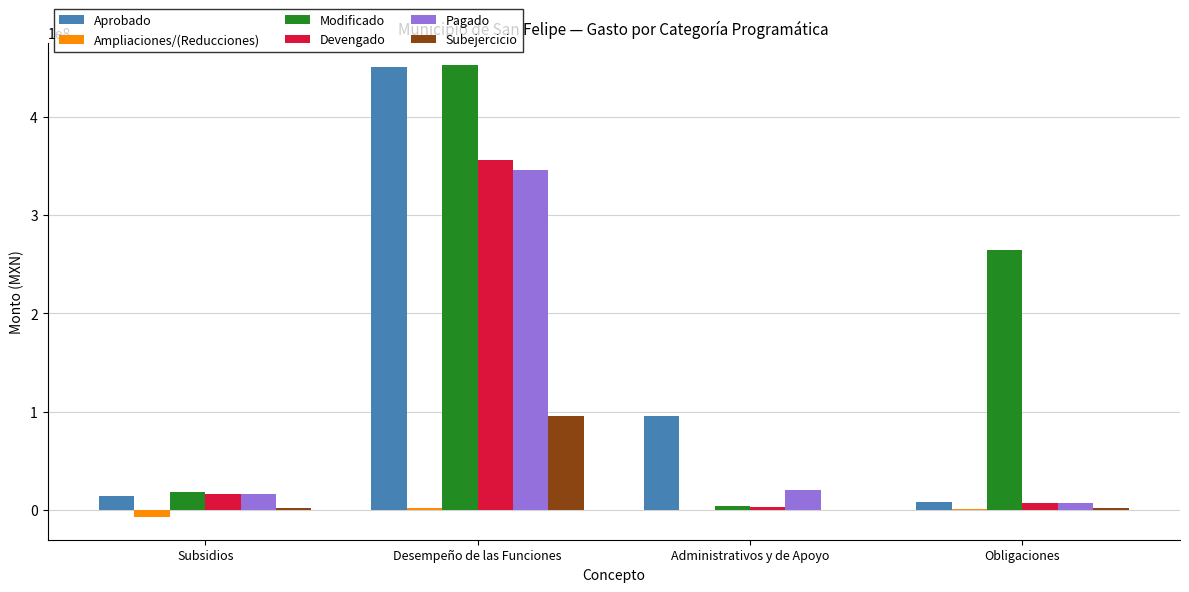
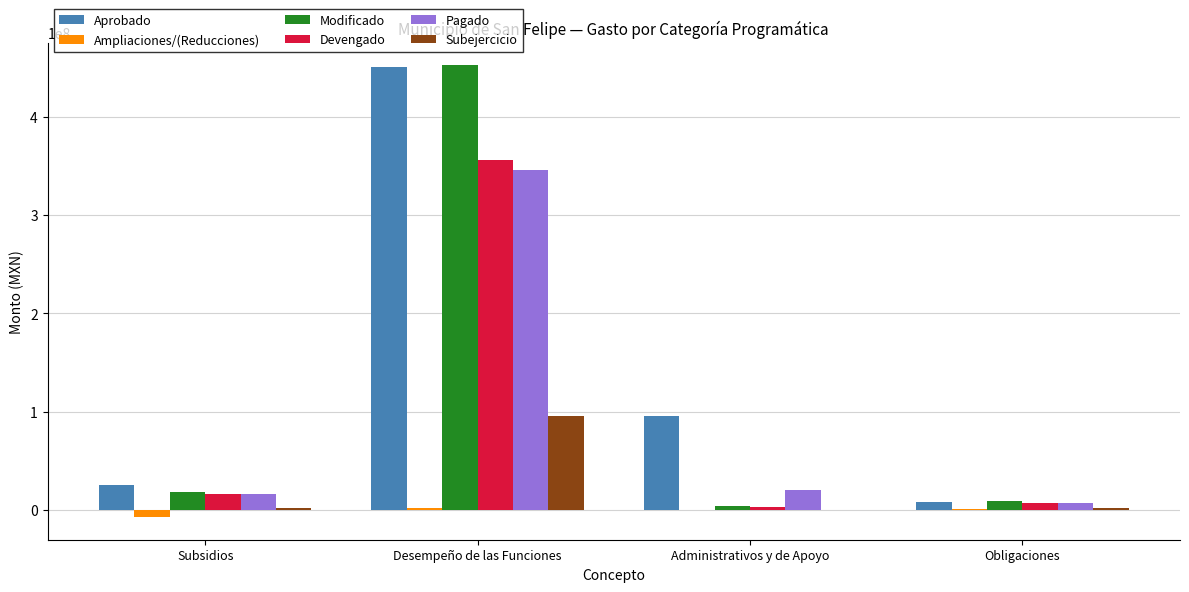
  {
    "Aprobado": {
-     "Subsidios": 10000000,
+     "Subsidios": 30000000,
      "Desempeño de las Funciones": 450000000,
      "Administrativos y de Apoyo": 100000000,
      "Obligaciones": 10000000
    },
    "Ampliaciones/(Reducciones)": {
      "Subsidios": -10000000
    },
    "Modificado": {
      "Subsidios": 20000000,
      "Desempeño de las Funciones": 450000000,
      "Administrativos y de Apoyo": 0,
-     "Obligaciones": 260000000
+     "Obligaciones": 10000000
    },
    "Devengado": {
      "Subsidios": 20000000,
      "Desempeño de las Funciones": 360000000,
      "Administrativos y de Apoyo": 0,
      "Obligaciones": 10000000
    },
    "Pagado": {
      "Subsidios": 20000000,
      "Desempeño de las Funciones": 350000000,
      "Administrativos y de Apoyo": 20000000,
      "Obligaciones": 10000000
    },
    "Subejercicio": {
      "Desempeño de las Funciones": 100000000
    }
  }
